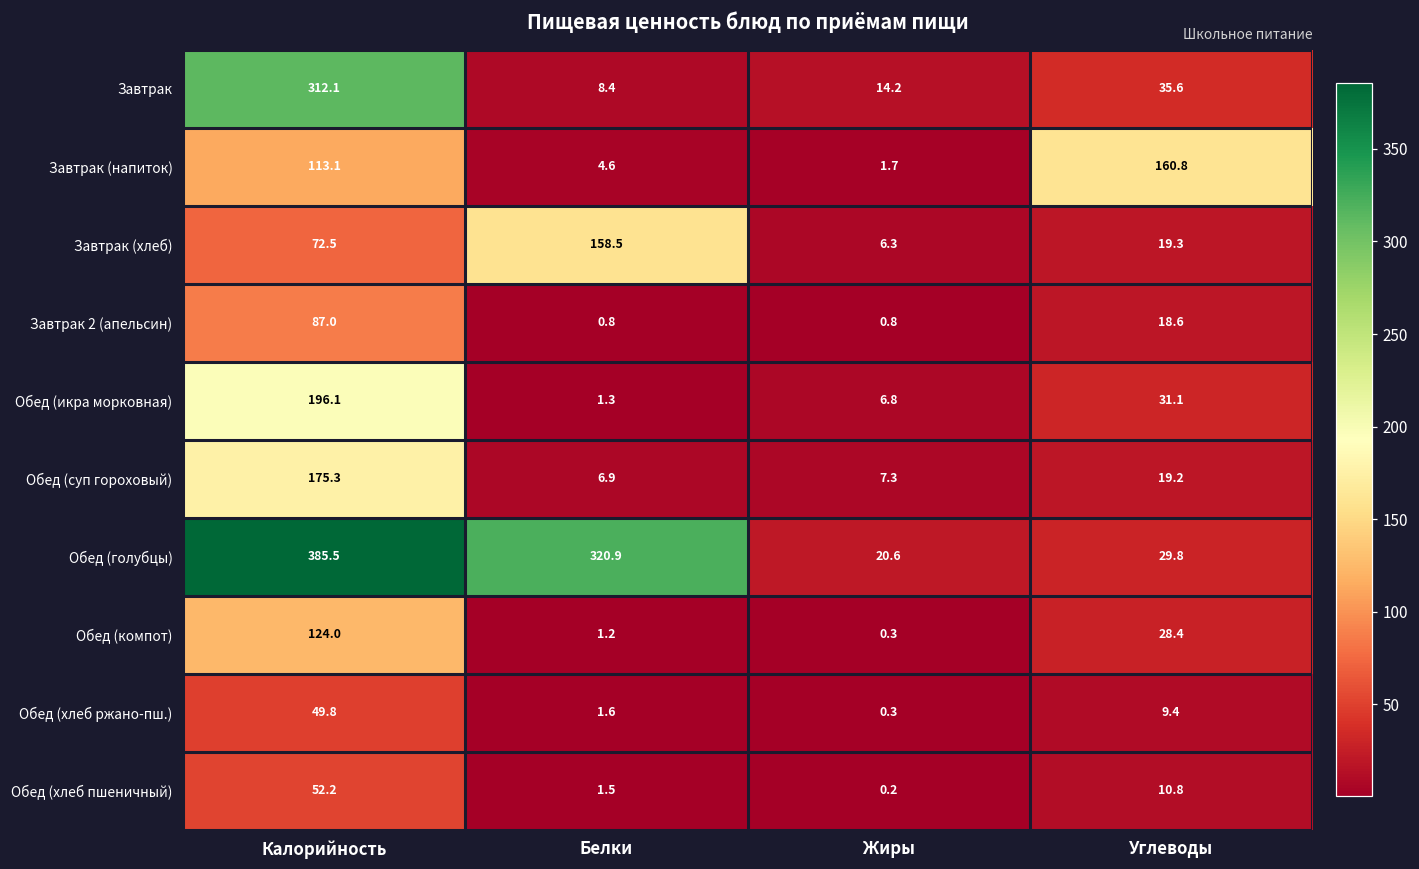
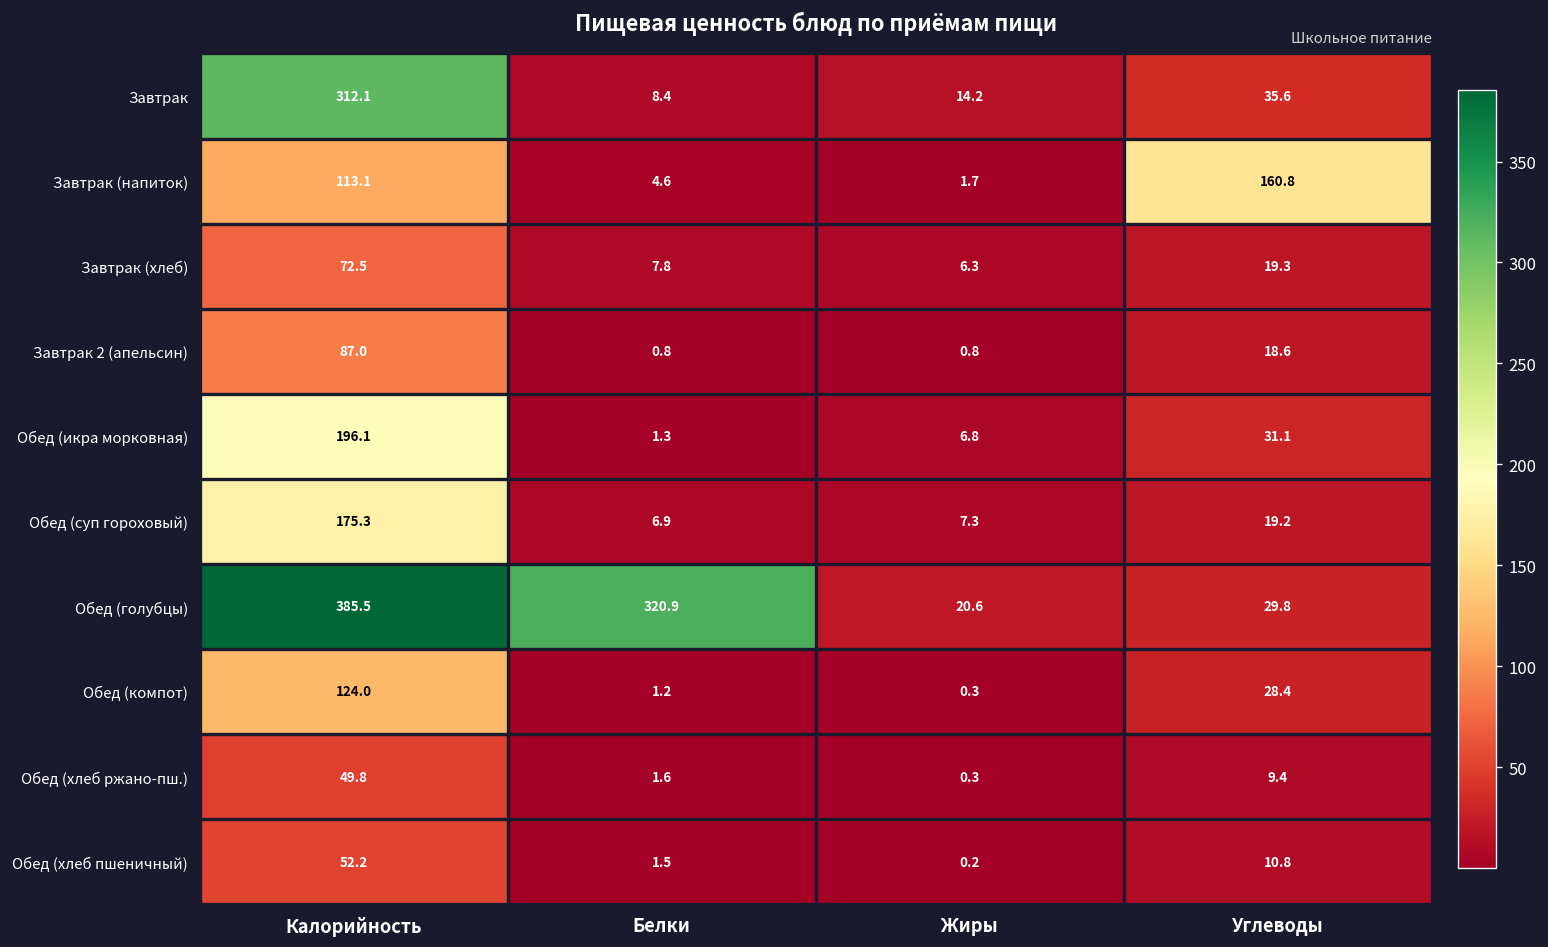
  {
    "Завтрак": {
      "Калорийность": 312.1,
      "Белки": 8.4,
      "Жиры": 14.2,
      "Углеводы": 35.6
    },
    "Завтрак (напиток)": {
      "Калорийность": 113.1,
      "Белки": 4.6,
      "Жиры": 1.7,
      "Углеводы": 160.8
    },
    "Завтрак (хлеб)": {
      "Калорийность": 72.5,
-     "Белки": 158.5,
+     "Белки": 7.8,
      "Жиры": 6.3,
      "Углеводы": 19.3
    },
    "Завтрак 2 (апельсин)": {
      "Калорийность": 87.0,
      "Белки": 0.8,
      "Жиры": 0.8,
      "Углеводы": 18.6
    },
    "Обед (икра морковная)": {
      "Калорийность": 196.1,
      "Белки": 1.3,
      "Жиры": 6.8,
      "Углеводы": 31.1
    },
    "Обед (суп гороховый)": {
      "Калорийность": 175.3,
      "Белки": 6.9,
      "Жиры": 7.3,
      "Углеводы": 19.2
    },
    "Обед (голубцы)": {
      "Калорийность": 385.5,
      "Белки": 320.9,
      "Жиры": 20.6,
      "Углеводы": 29.8
    },
    "Обед (компот)": {
      "Калорийность": 124.0,
      "Белки": 1.2,
      "Жиры": 0.3,
      "Углеводы": 28.4
    },
    "Обед (хлеб ржано-пш.)": {
      "Калорийность": 49.8,
      "Белки": 1.6,
      "Жиры": 0.3,
      "Углеводы": 9.4
    },
    "Обед (хлеб пшеничный)": {
      "Калорийность": 52.2,
      "Белки": 1.5,
      "Жиры": 0.2,
      "Углеводы": 10.8
    }
  }
